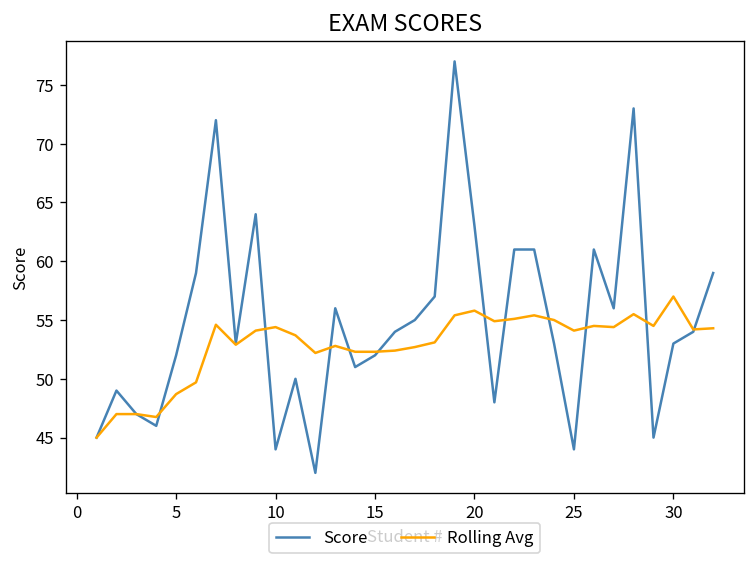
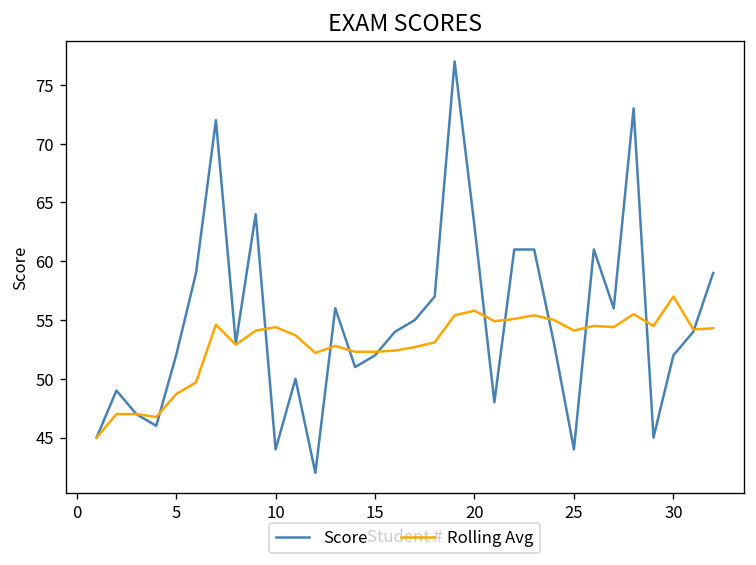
  {
    "Score": {
      "5": 52,
      "10": 44,
      "15": 52,
      "20": 63,
      "25": 44,
-     "30": 53
+     "30": 52
    },
    "Rolling Avg": {
      "5": 49,
      "10": 54,
      "15": 52,
      "20": 56,
      "25": 54,
      "30": 57
    }
  }
